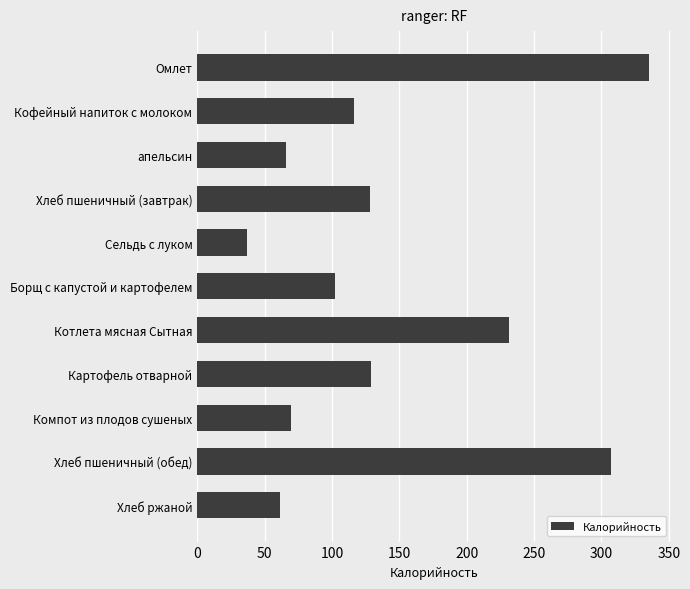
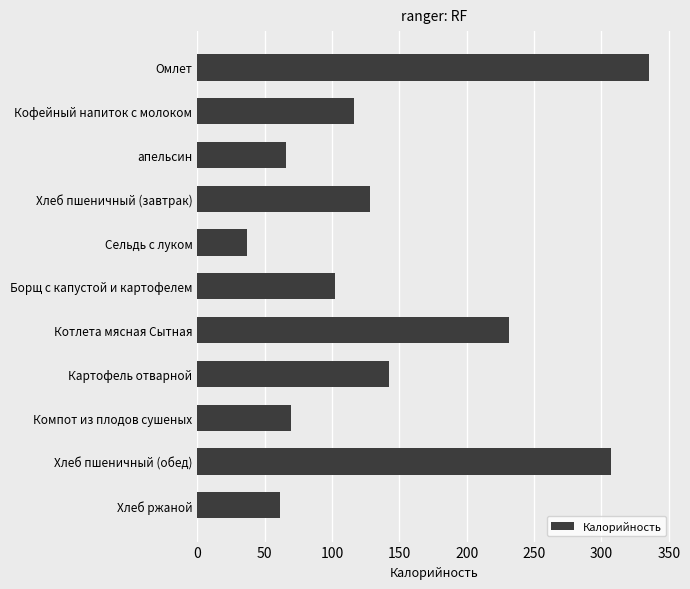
  {
    "Омлет": 335,
    "Кофейный напиток с молоком": 116,
    "апельсин": 66,
    "Хлеб пшеничный (завтрак)": 128,
    "Сельдь с луком": 37,
    "Борщ с капустой и картофелем": 103,
    "Котлета мясная Сытная": 232,
-   "Картофель отварной": 129,
+   "Картофель отварной": 142,
    "Компот из плодов сушеных": 70,
    "Хлеб пшеничный (обед)": 307,
    "Хлеб ржаной": 62
  }
